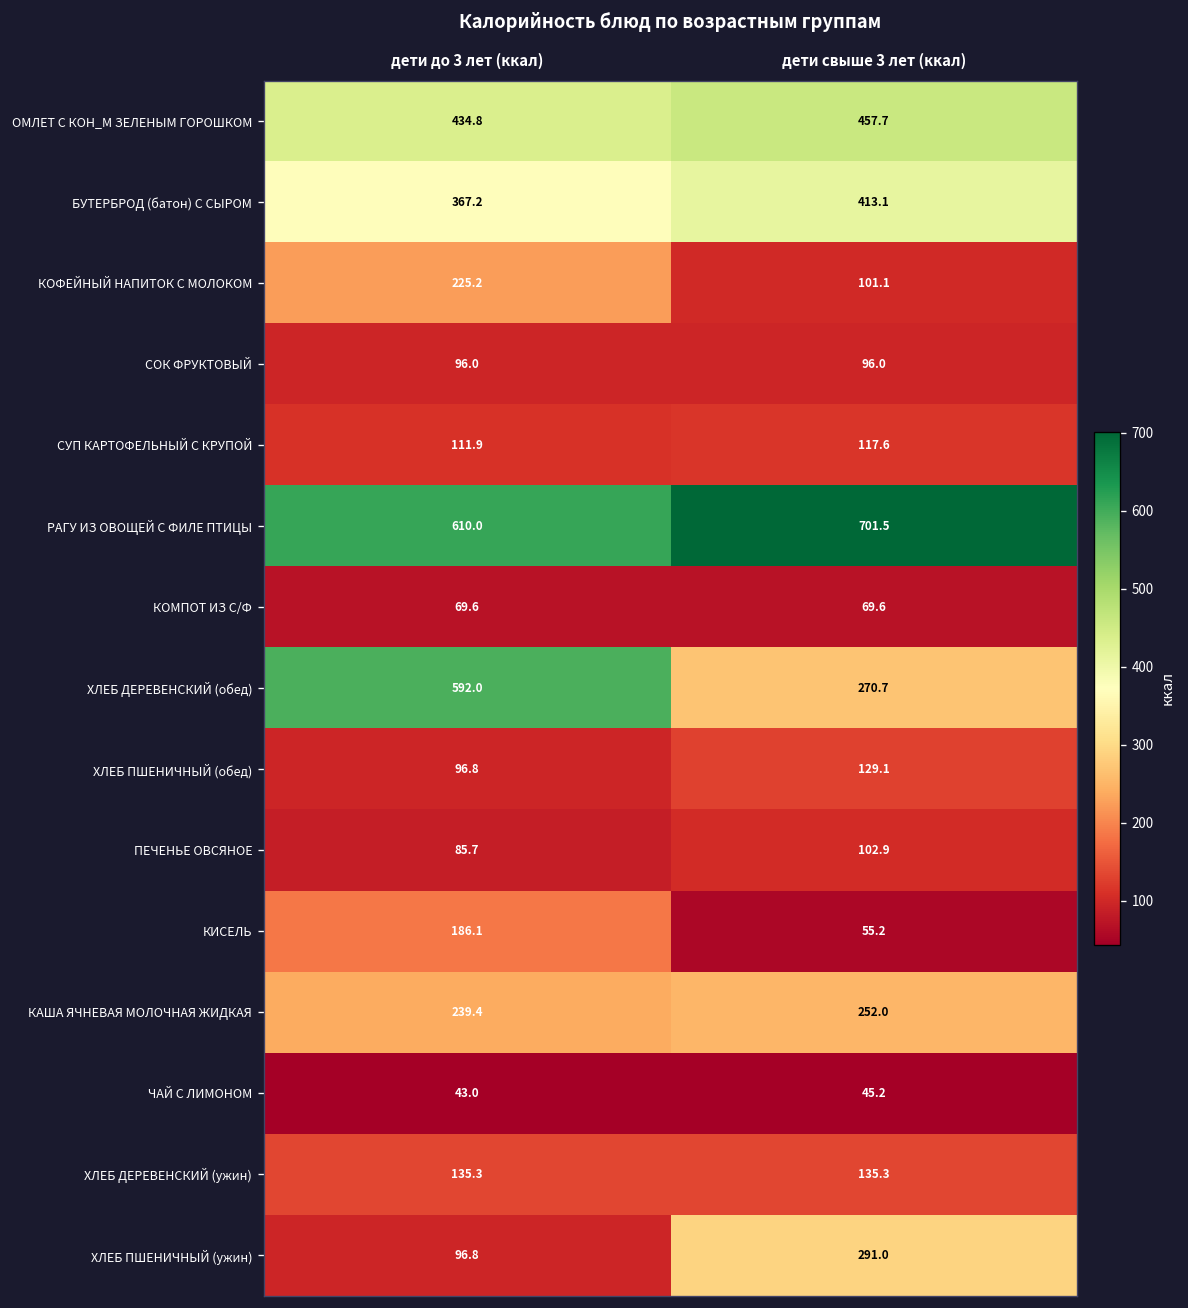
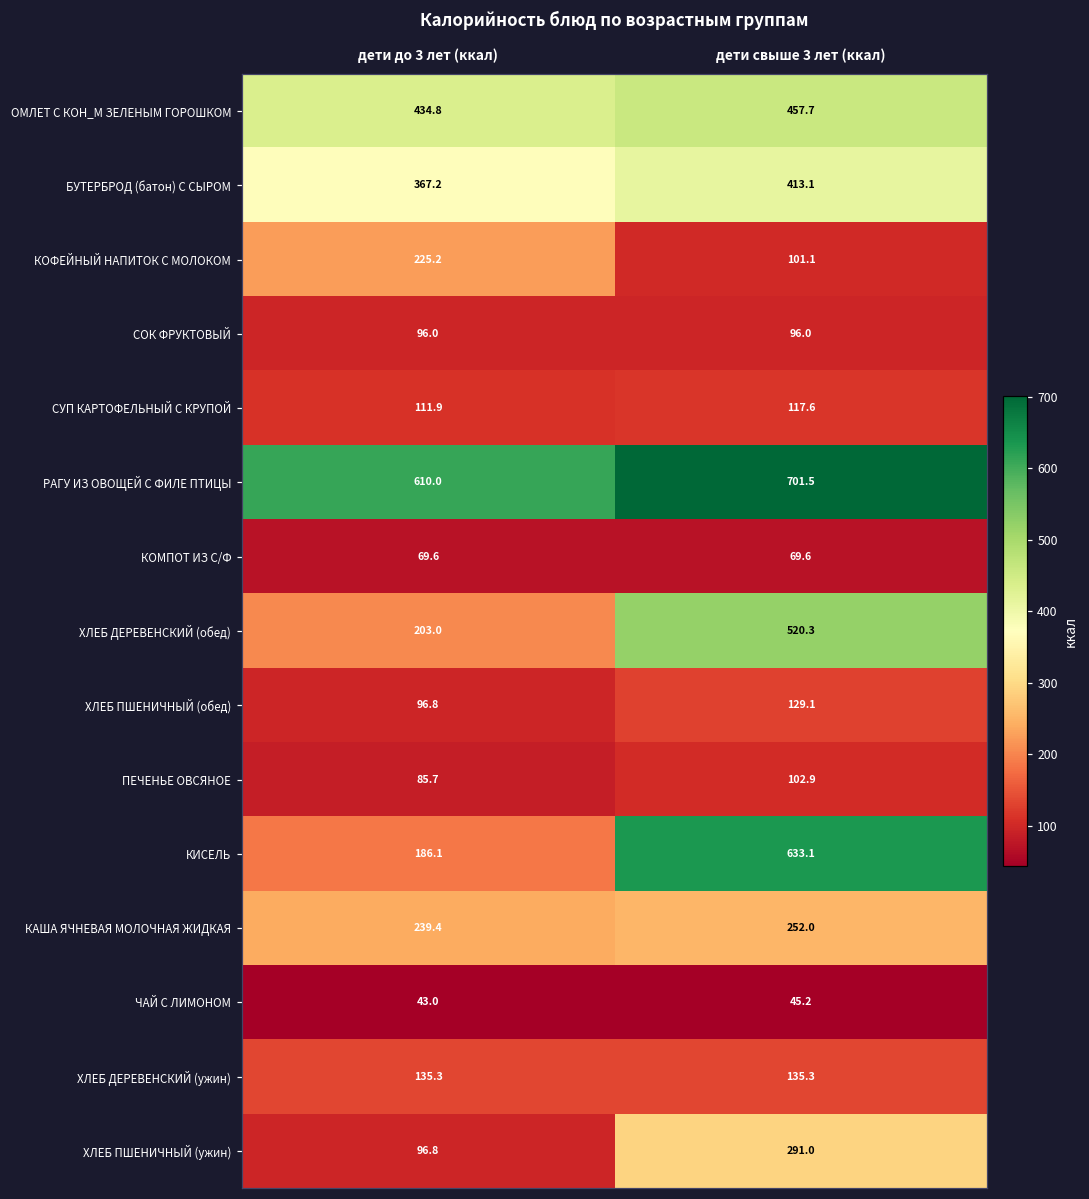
  {
    "ОМЛЕТ С КОН_М ЗЕЛЕНЫМ ГОРОШКОМ": {
      "дети до 3 лет (ккал)": 434.8,
      "дети свыше 3 лет (ккал)": 457.7
    },
    "БУТЕРБРОД (батон) С СЫРОМ": {
      "дети до 3 лет (ккал)": 367.2,
      "дети свыше 3 лет (ккал)": 413.1
    },
    "КОФЕЙНЫЙ НАПИТОК С МОЛОКОМ": {
      "дети до 3 лет (ккал)": 225.2,
      "дети свыше 3 лет (ккал)": 101.1
    },
    "СОК ФРУКТОВЫЙ": {
      "дети до 3 лет (ккал)": 96.0,
      "дети свыше 3 лет (ккал)": 96.0
    },
    "СУП КАРТОФЕЛЬНЫЙ С КРУПОЙ": {
      "дети до 3 лет (ккал)": 111.9,
      "дети свыше 3 лет (ккал)": 117.6
    },
    "РАГУ ИЗ ОВОЩЕЙ С ФИЛЕ ПТИЦЫ": {
      "дети до 3 лет (ккал)": 610.0,
      "дети свыше 3 лет (ккал)": 701.5
    },
    "КОМПОТ ИЗ С/Ф": {
      "дети до 3 лет (ккал)": 69.6,
      "дети свыше 3 лет (ккал)": 69.6
    },
    "ХЛЕБ ДЕРЕВЕНСКИЙ (обед)": {
-     "дети до 3 лет (ккал)": 592.0,
-     "дети свыше 3 лет (ккал)": 270.7
+     "дети до 3 лет (ккал)": 203.0,
+     "дети свыше 3 лет (ккал)": 520.3
    },
    "ХЛЕБ ПШЕНИЧНЫЙ (обед)": {
      "дети до 3 лет (ккал)": 96.8,
      "дети свыше 3 лет (ккал)": 129.1
    },
    "ПЕЧЕНЬЕ ОВСЯНОЕ": {
      "дети до 3 лет (ккал)": 85.7,
      "дети свыше 3 лет (ккал)": 102.9
    },
    "КИСЕЛЬ": {
      "дети до 3 лет (ккал)": 186.1,
-     "дети свыше 3 лет (ккал)": 55.2
+     "дети свыше 3 лет (ккал)": 633.1
    },
    "КАША ЯЧНЕВАЯ МОЛОЧНАЯ ЖИДКАЯ": {
      "дети до 3 лет (ккал)": 239.4,
      "дети свыше 3 лет (ккал)": 252.0
    },
    "ЧАЙ С ЛИМОНОМ": {
      "дети до 3 лет (ккал)": 43.0,
      "дети свыше 3 лет (ккал)": 45.2
    },
    "ХЛЕБ ДЕРЕВЕНСКИЙ (ужин)": {
      "дети до 3 лет (ккал)": 135.3,
      "дети свыше 3 лет (ккал)": 135.3
    },
    "ХЛЕБ ПШЕНИЧНЫЙ (ужин)": {
      "дети до 3 лет (ккал)": 96.8,
      "дети свыше 3 лет (ккал)": 291.0
    }
  }
